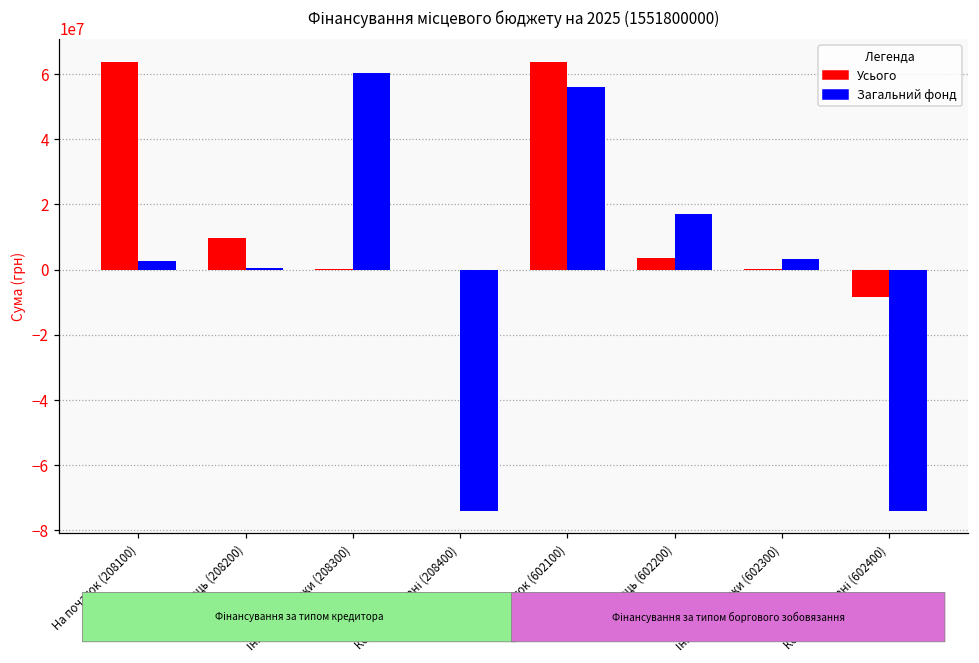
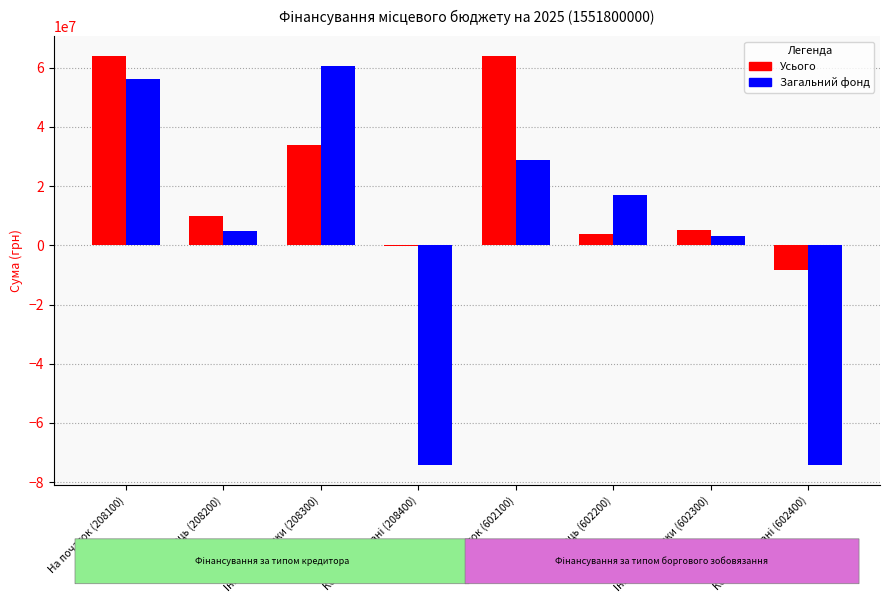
  {
    "Усього": {
      "На початок (208100)": 64000000,
      "На кінець (208200)": 10000000,
-     "Інші розрахунки (208300)": 0,
+     "Інші розрахунки (208300)": 34000000,
      "На початок (602100)": 64000000,
      "На кінець (602200)": 4000000,
-     "Інші розрахунки (602300)": 0,
+     "Інші розрахунки (602300)": 5000000,
      "Кошти передані (602400)": -8000000
    },
    "Загальний фонд": {
-     "На початок (208100)": 3000000,
-     "На кінець (208200)": 1000000,
+     "На початок (208100)": 56000000,
+     "На кінець (208200)": 5000000,
      "Інші розрахунки (208300)": 61000000,
      "Кошти передані (208400)": -74000000,
-     "На початок (602100)": 56000000,
+     "На початок (602100)": 29000000,
      "На кінець (602200)": 17000000,
      "Інші розрахунки (602300)": 3000000,
      "Кошти передані (602400)": -74000000
    }
  }
